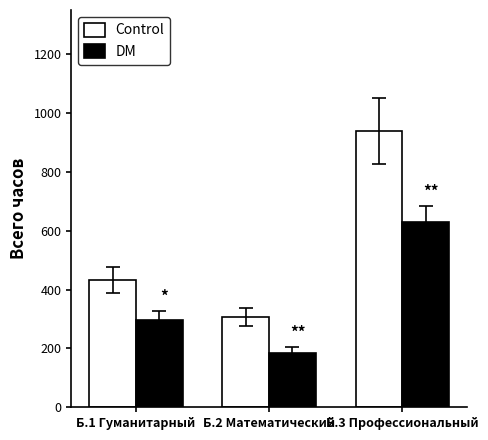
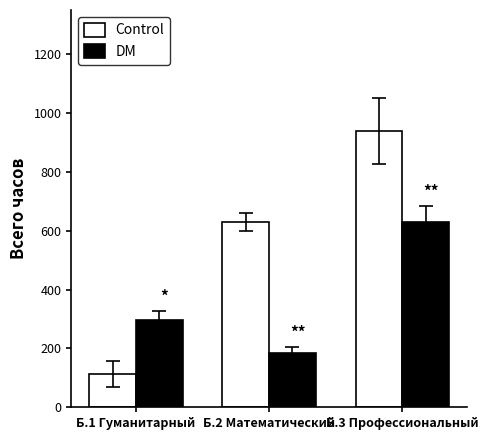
  {
    "Control": {
-     "Б.1 Гуманитарный": 430,
-     "Б.2 Математический": 310,
+     "Б.1 Гуманитарный": 110,
+     "Б.2 Математический": 630,
      "Б.3 Профессиональный": 940
    },
    "DM": {
      "Б.1 Гуманитарный": 300,
      "Б.2 Математический": 190,
      "Б.3 Профессиональный": 630
    }
  }
